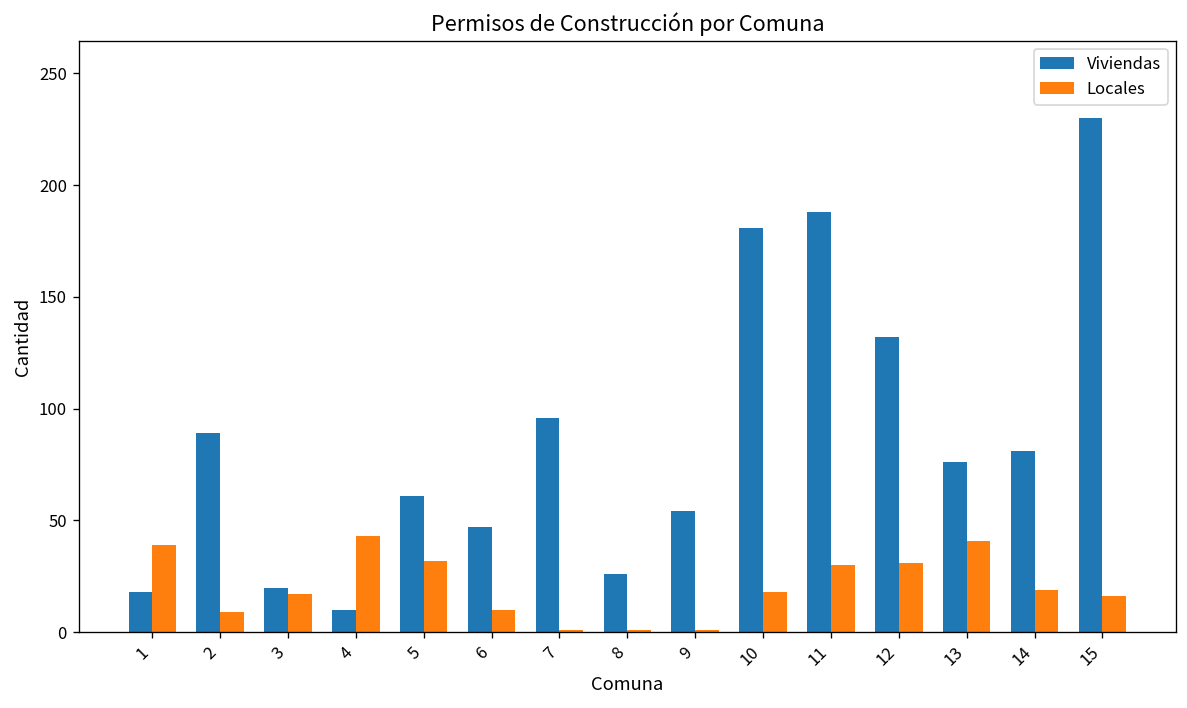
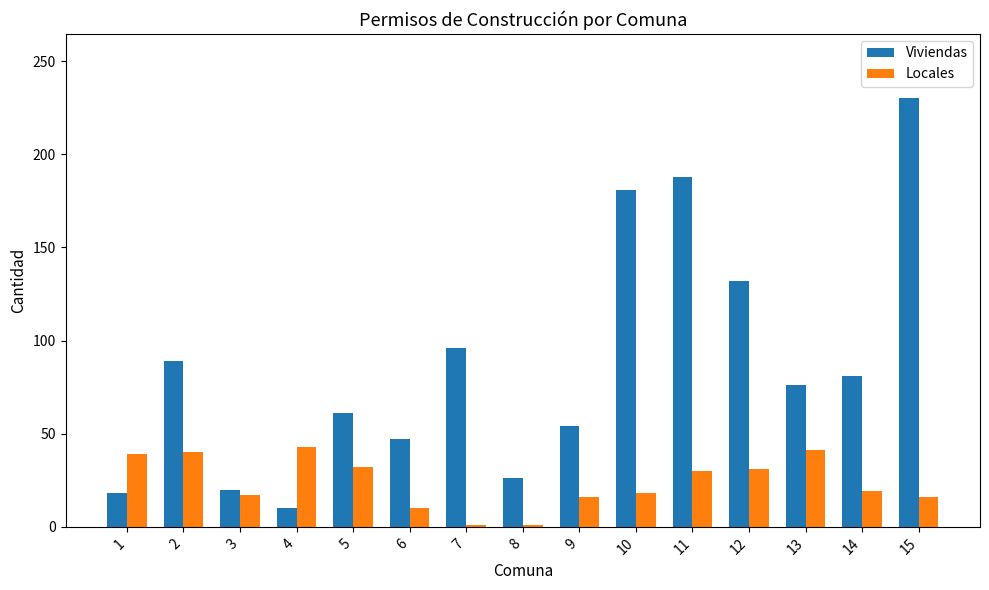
  {
    "Viviendas": {
      "1": 18,
      "2": 89,
      "3": 20,
      "4": 10,
      "5": 61,
      "6": 47,
      "7": 96,
      "8": 26,
      "9": 54,
      "10": 181,
      "11": 188,
      "12": 132,
      "13": 76,
      "14": 81,
      "15": 230
    },
    "Locales": {
      "1": 39,
-     "2": 9,
+     "2": 40,
      "3": 17,
      "4": 43,
      "5": 32,
      "6": 10,
-     "9": 1,
+     "9": 16,
      "10": 18,
      "11": 30,
      "12": 31,
      "13": 41,
      "14": 19,
      "15": 16
    }
  }
